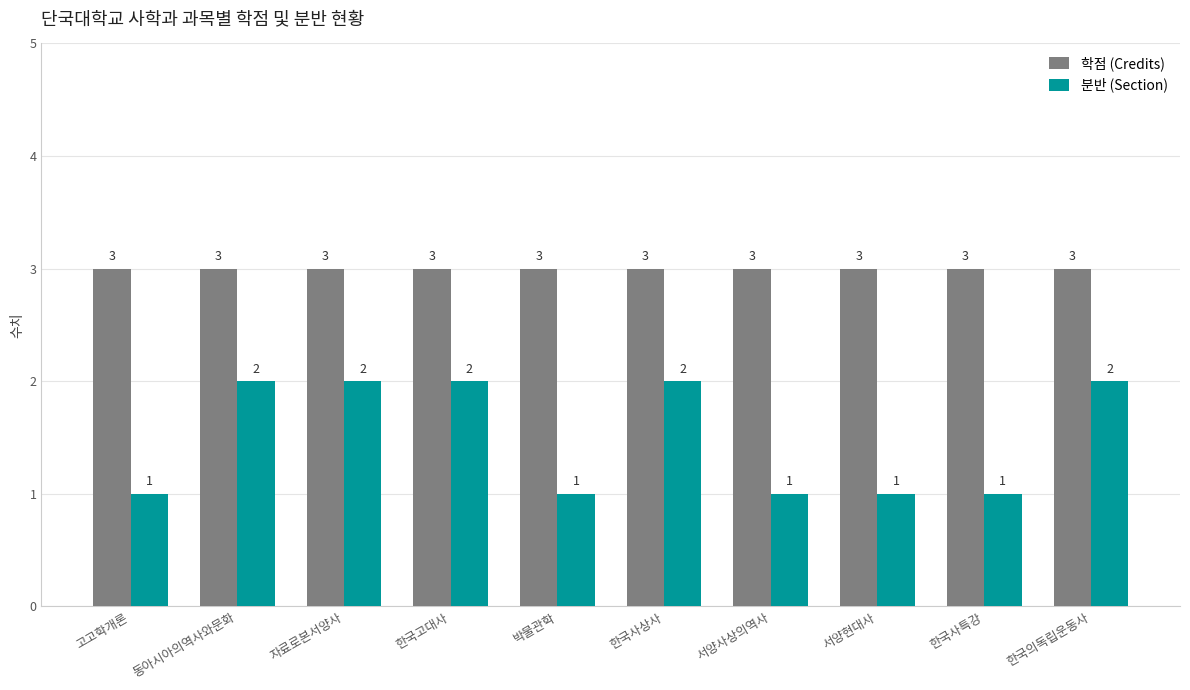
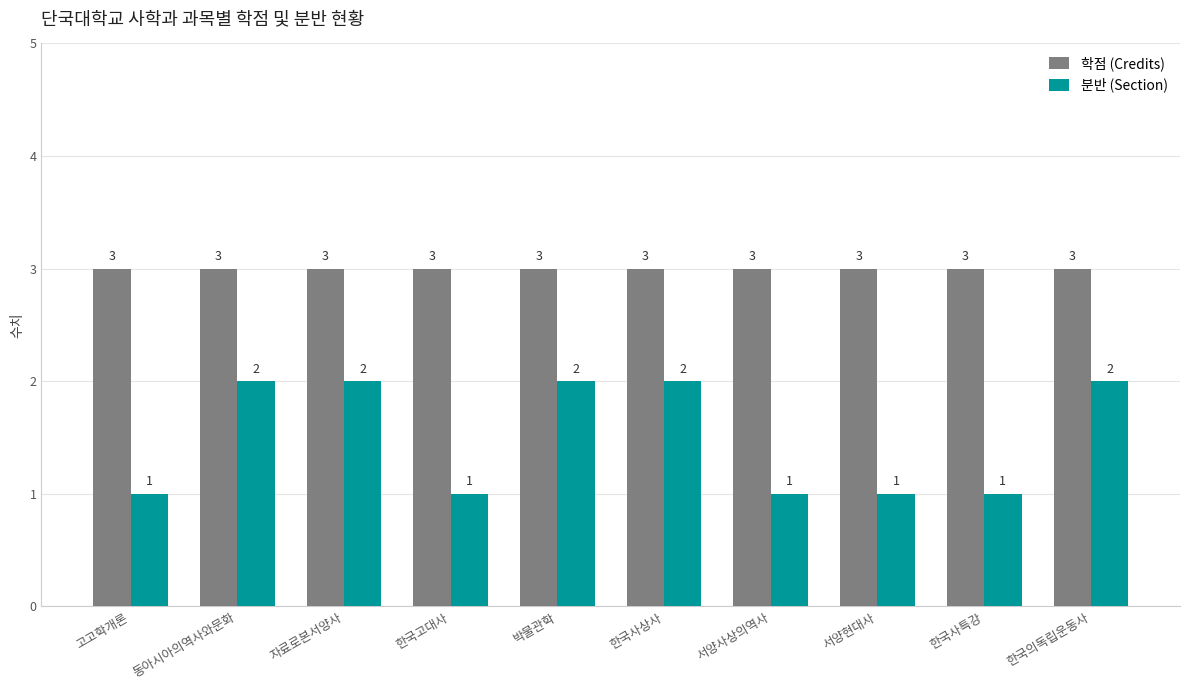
  {
    "학점 (Credits)": {
      "고고학개론": 3,
      "동아시아의역사와문화": 3,
      "자료로본서양사": 3,
      "한국고대사": 3,
      "박물관학": 3,
      "한국사상사": 3,
      "서양사상의역사": 3,
      "서양현대사": 3,
      "한국사특강": 3,
      "한국의독립운동사": 3
    },
    "분반 (Section)": {
      "고고학개론": 1,
      "동아시아의역사와문화": 2,
      "자료로본서양사": 2,
-     "한국고대사": 2,
-     "박물관학": 1,
+     "한국고대사": 1,
+     "박물관학": 2,
      "한국사상사": 2,
      "서양사상의역사": 1,
      "서양현대사": 1,
      "한국사특강": 1,
      "한국의독립운동사": 2
    }
  }
